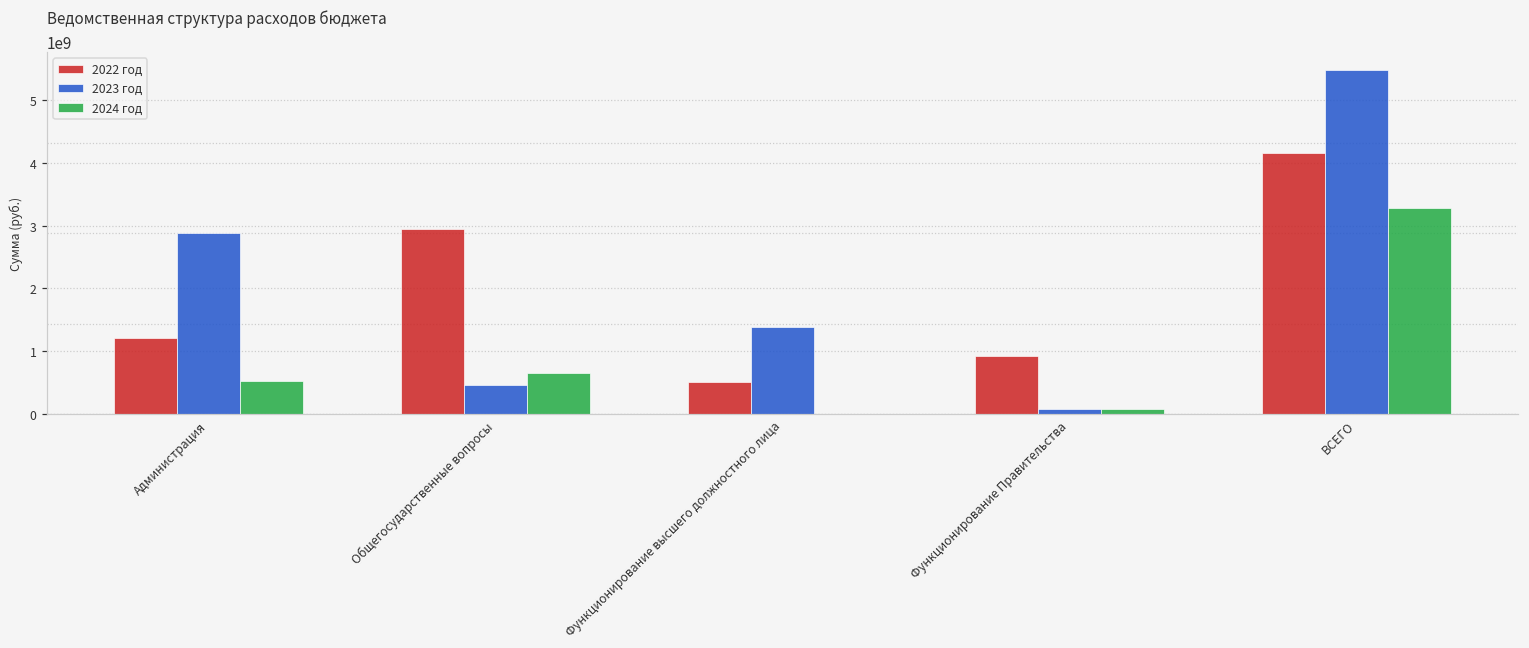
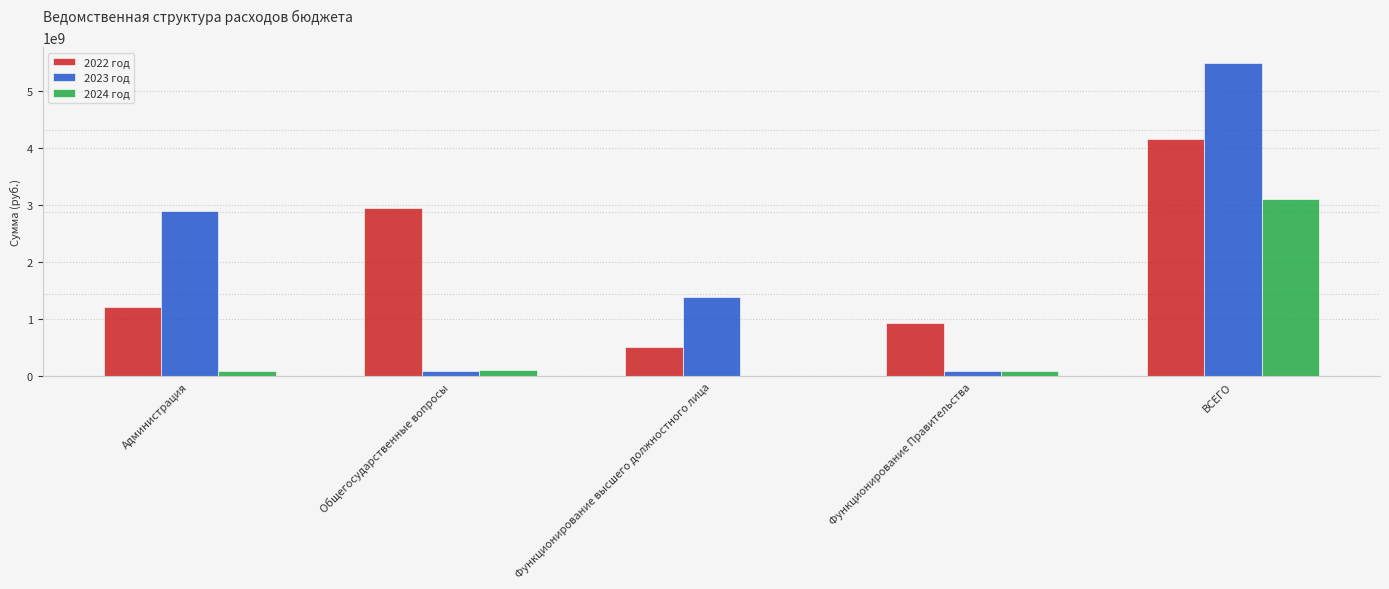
  {
    "2022 год": {
      "Администрация": 1200000000,
      "Общегосударственные вопросы": 2900000000,
      "Функционирование высшего должностного лица": 500000000,
      "Функционирование Правительства": 900000000,
      "ВСЕГО": 4200000000
    },
    "2023 год": {
      "Администрация": 2900000000,
-     "Общегосударственные вопросы": 500000000,
+     "Общегосударственные вопросы": 100000000,
      "Функционирование высшего должностного лица": 1400000000,
      "Функционирование Правительства": 100000000,
      "ВСЕГО": 5500000000
    },
    "2024 год": {
-     "Администрация": 500000000,
-     "Общегосударственные вопросы": 700000000,
+     "Администрация": 100000000,
+     "Общегосударственные вопросы": 100000000,
      "Функционирование Правительства": 100000000,
-     "ВСЕГО": 3300000000
+     "ВСЕГО": 3100000000
    }
  }
